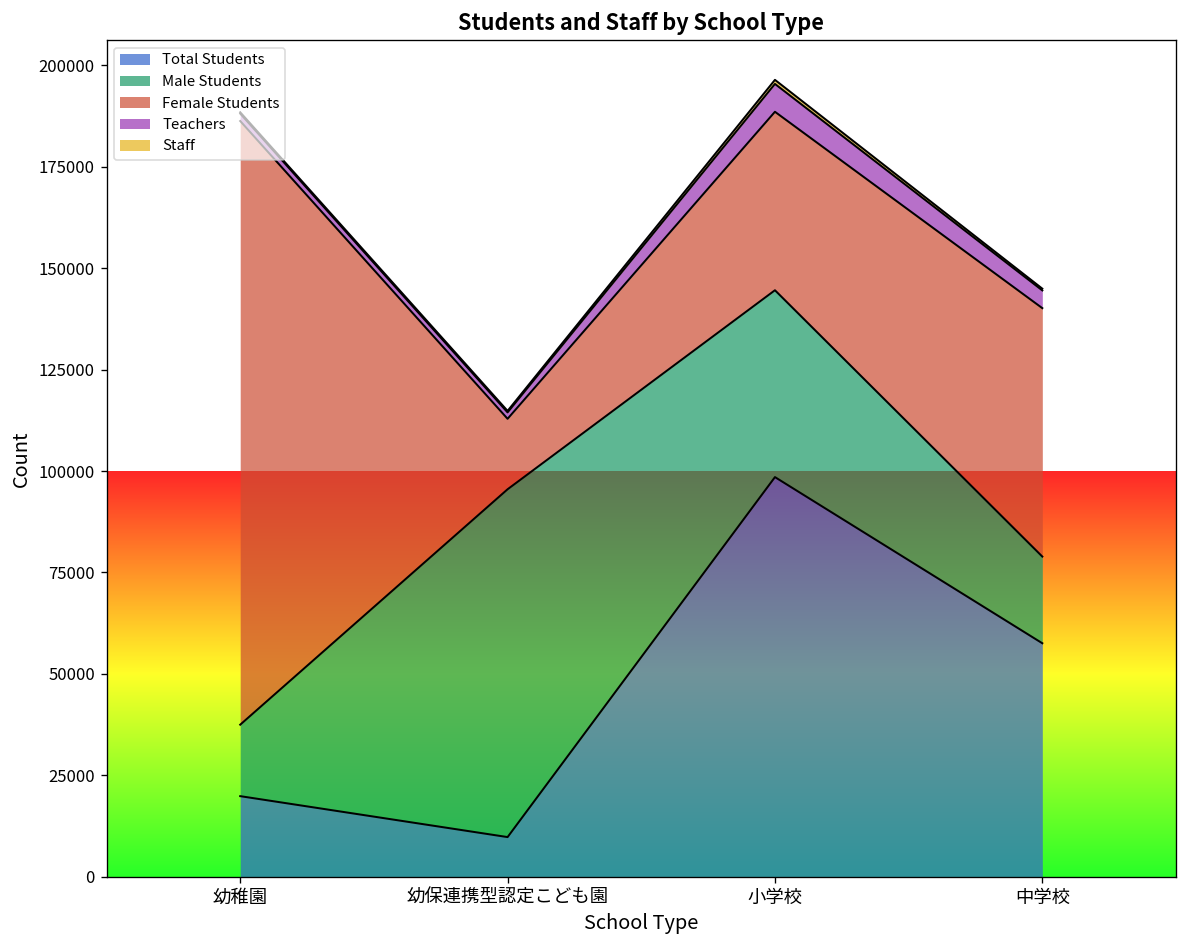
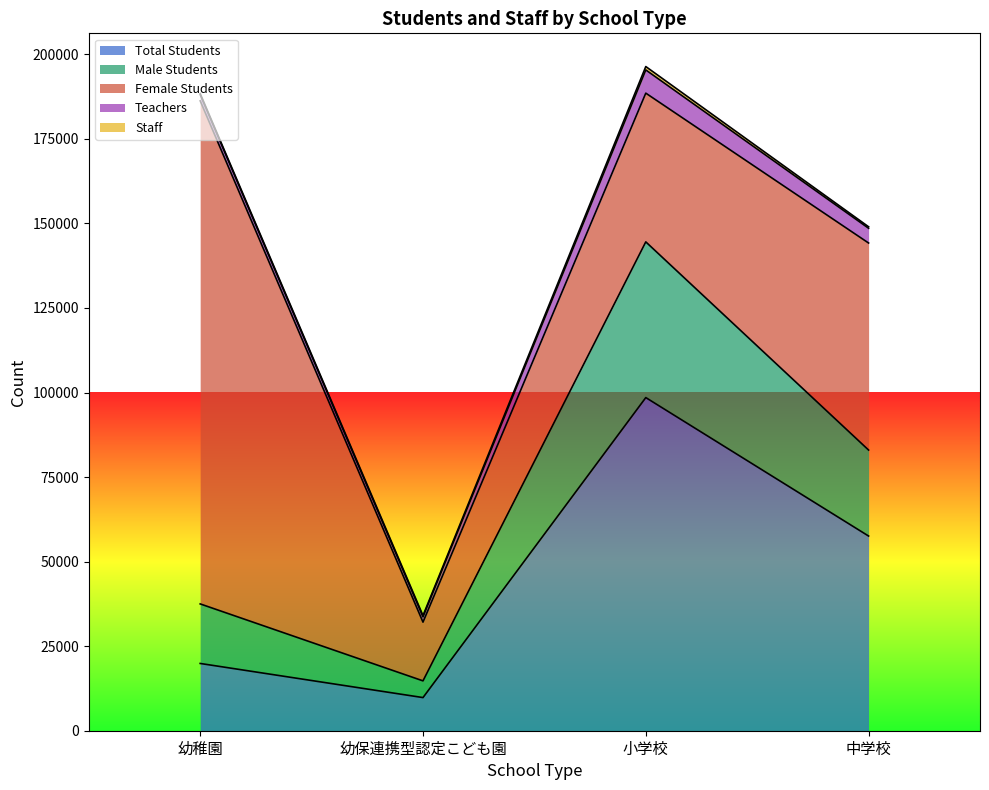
  {
    "Total Students": {
      "幼稚園": 20000,
      "幼保連携型認定こども園": 10000,
      "小学校": 99000,
      "中学校": 58000
    },
    "Male Students": {
      "幼稚園": 18000,
-     "幼保連携型認定こども園": 86000,
+     "幼保連携型認定こども園": 5000,
      "小学校": 46000,
-     "中学校": 21000
+     "中学校": 25000
    },
    "Female Students": {
      "幼保連携型認定こども園": 17000,
      "小学校": 44000,
      "中学校": 61000
    },
    "Teachers": {
      "小学校": 7000
    },
    "Staff": {
      "小学校": 1000
    }
  }
